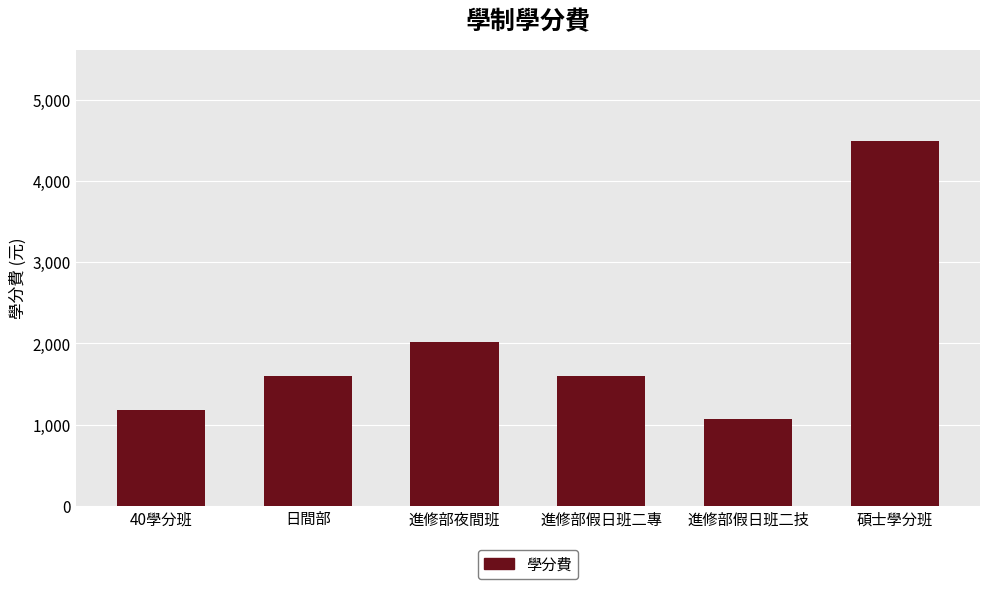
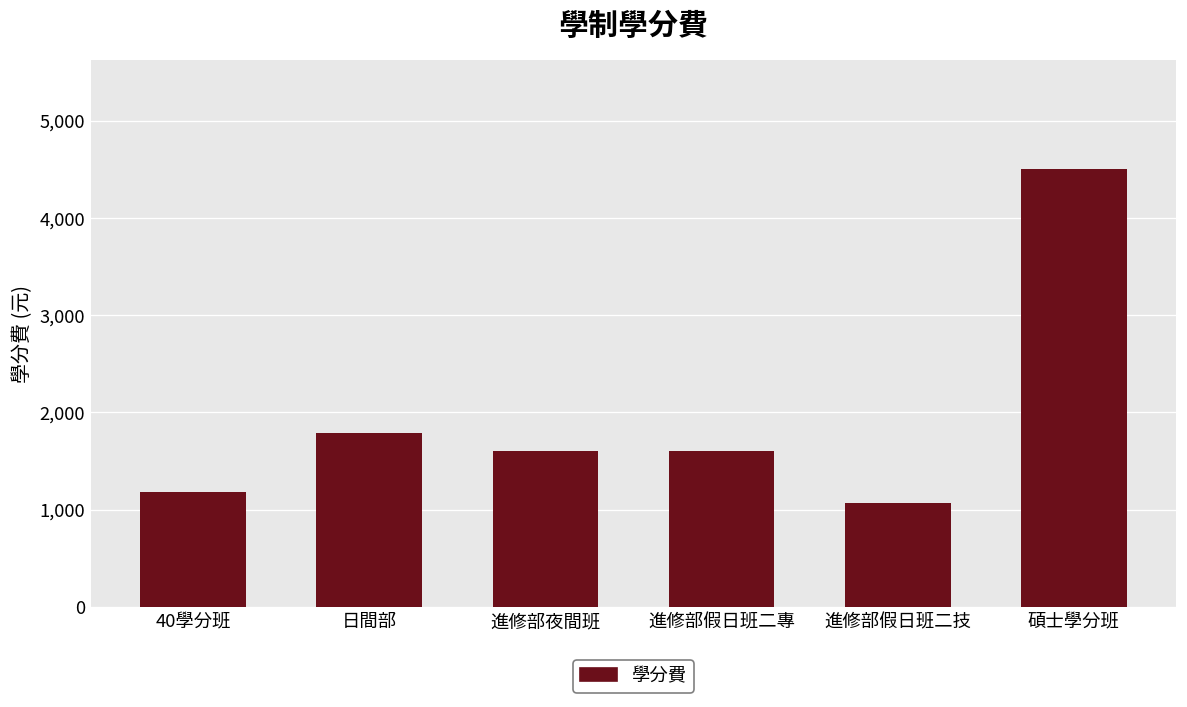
  {
    "40學分班": "1,200",
-   "日間部": "1,600",
-   "進修部夜間班": "2,000",
+   "日間部": "1,800",
+   "進修部夜間班": "1,600",
    "進修部假日班二專": "1,600",
    "進修部假日班二技": "1,100",
    "碩士學分班": "4,500"
  }
